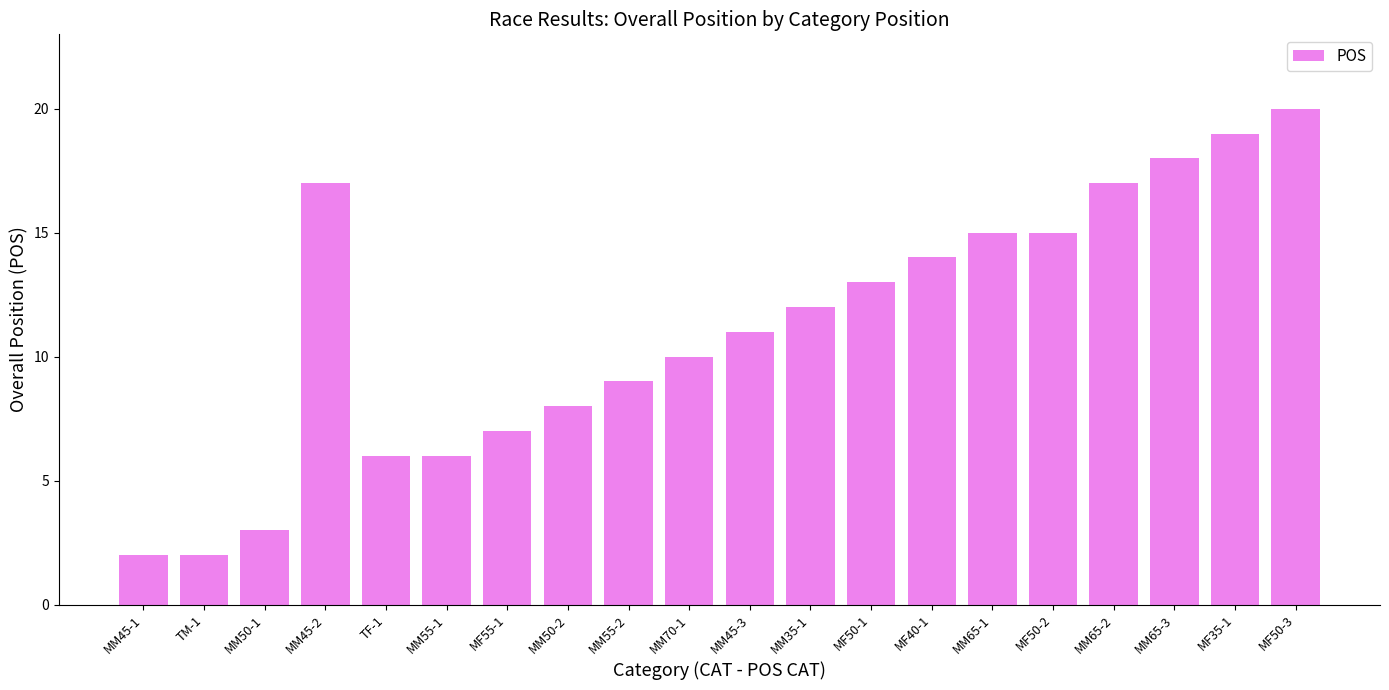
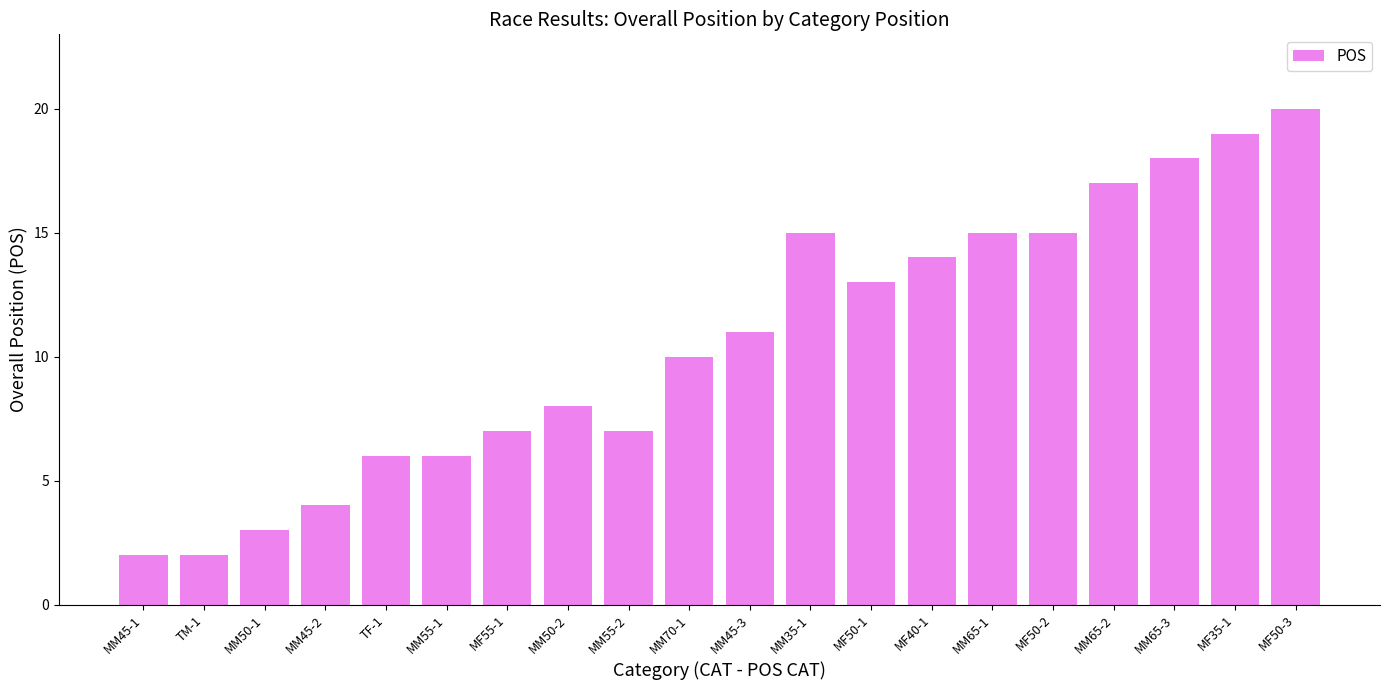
  {
    "MM45-1": 2,
    "TM-1": 2,
    "MM50-1": 3,
-   "MM45-2": 17,
+   "MM45-2": 4,
    "TF-1": 6,
    "MM55-1": 6,
    "MF55-1": 7,
    "MM50-2": 8,
-   "MM55-2": 9,
+   "MM55-2": 7,
    "MM70-1": 10,
    "MM45-3": 11,
-   "MM35-1": 12,
+   "MM35-1": 15,
    "MF50-1": 13,
    "MF40-1": 14,
    "MM65-1": 15,
    "MF50-2": 15,
    "MM65-2": 17,
    "MM65-3": 18,
    "MF35-1": 19,
    "MF50-3": 20
  }
